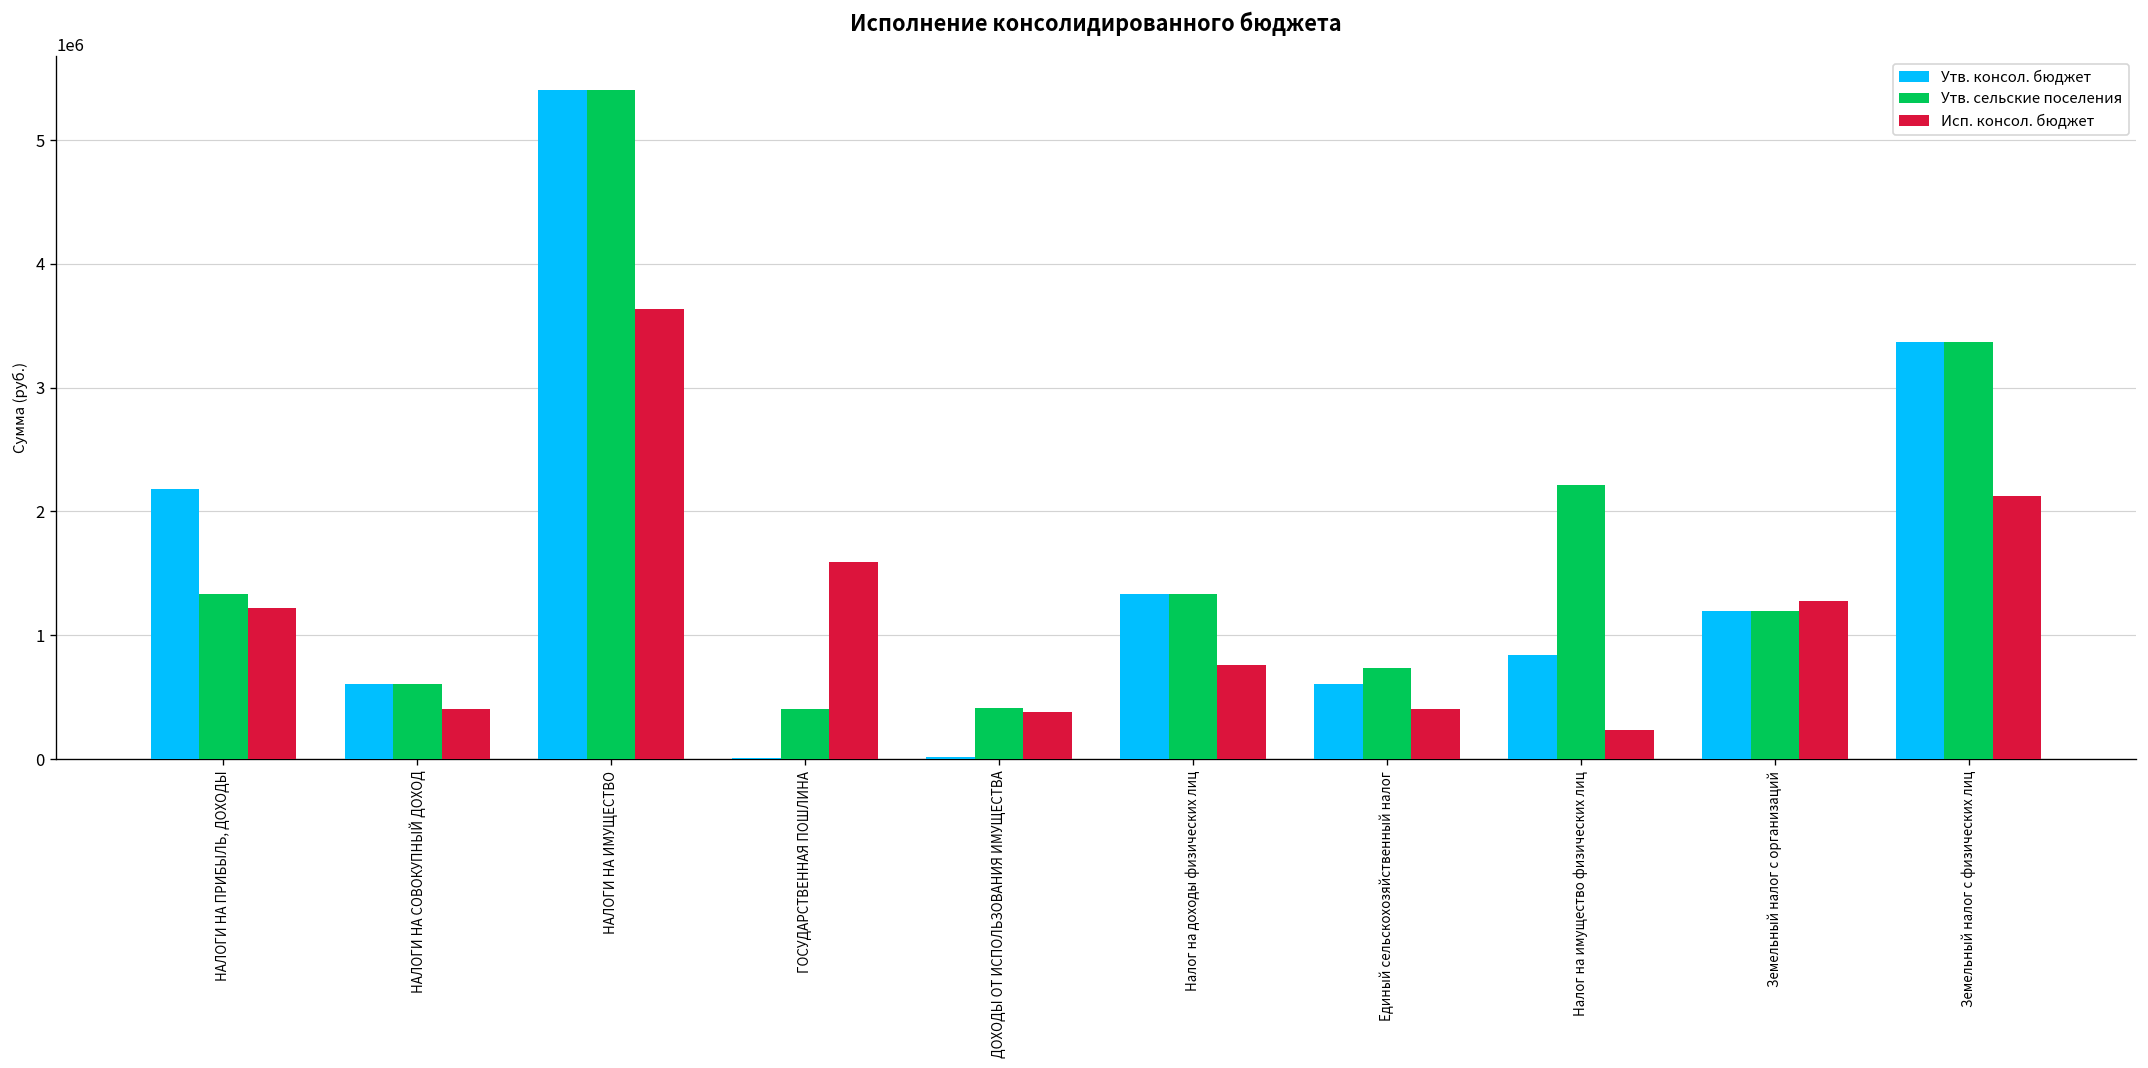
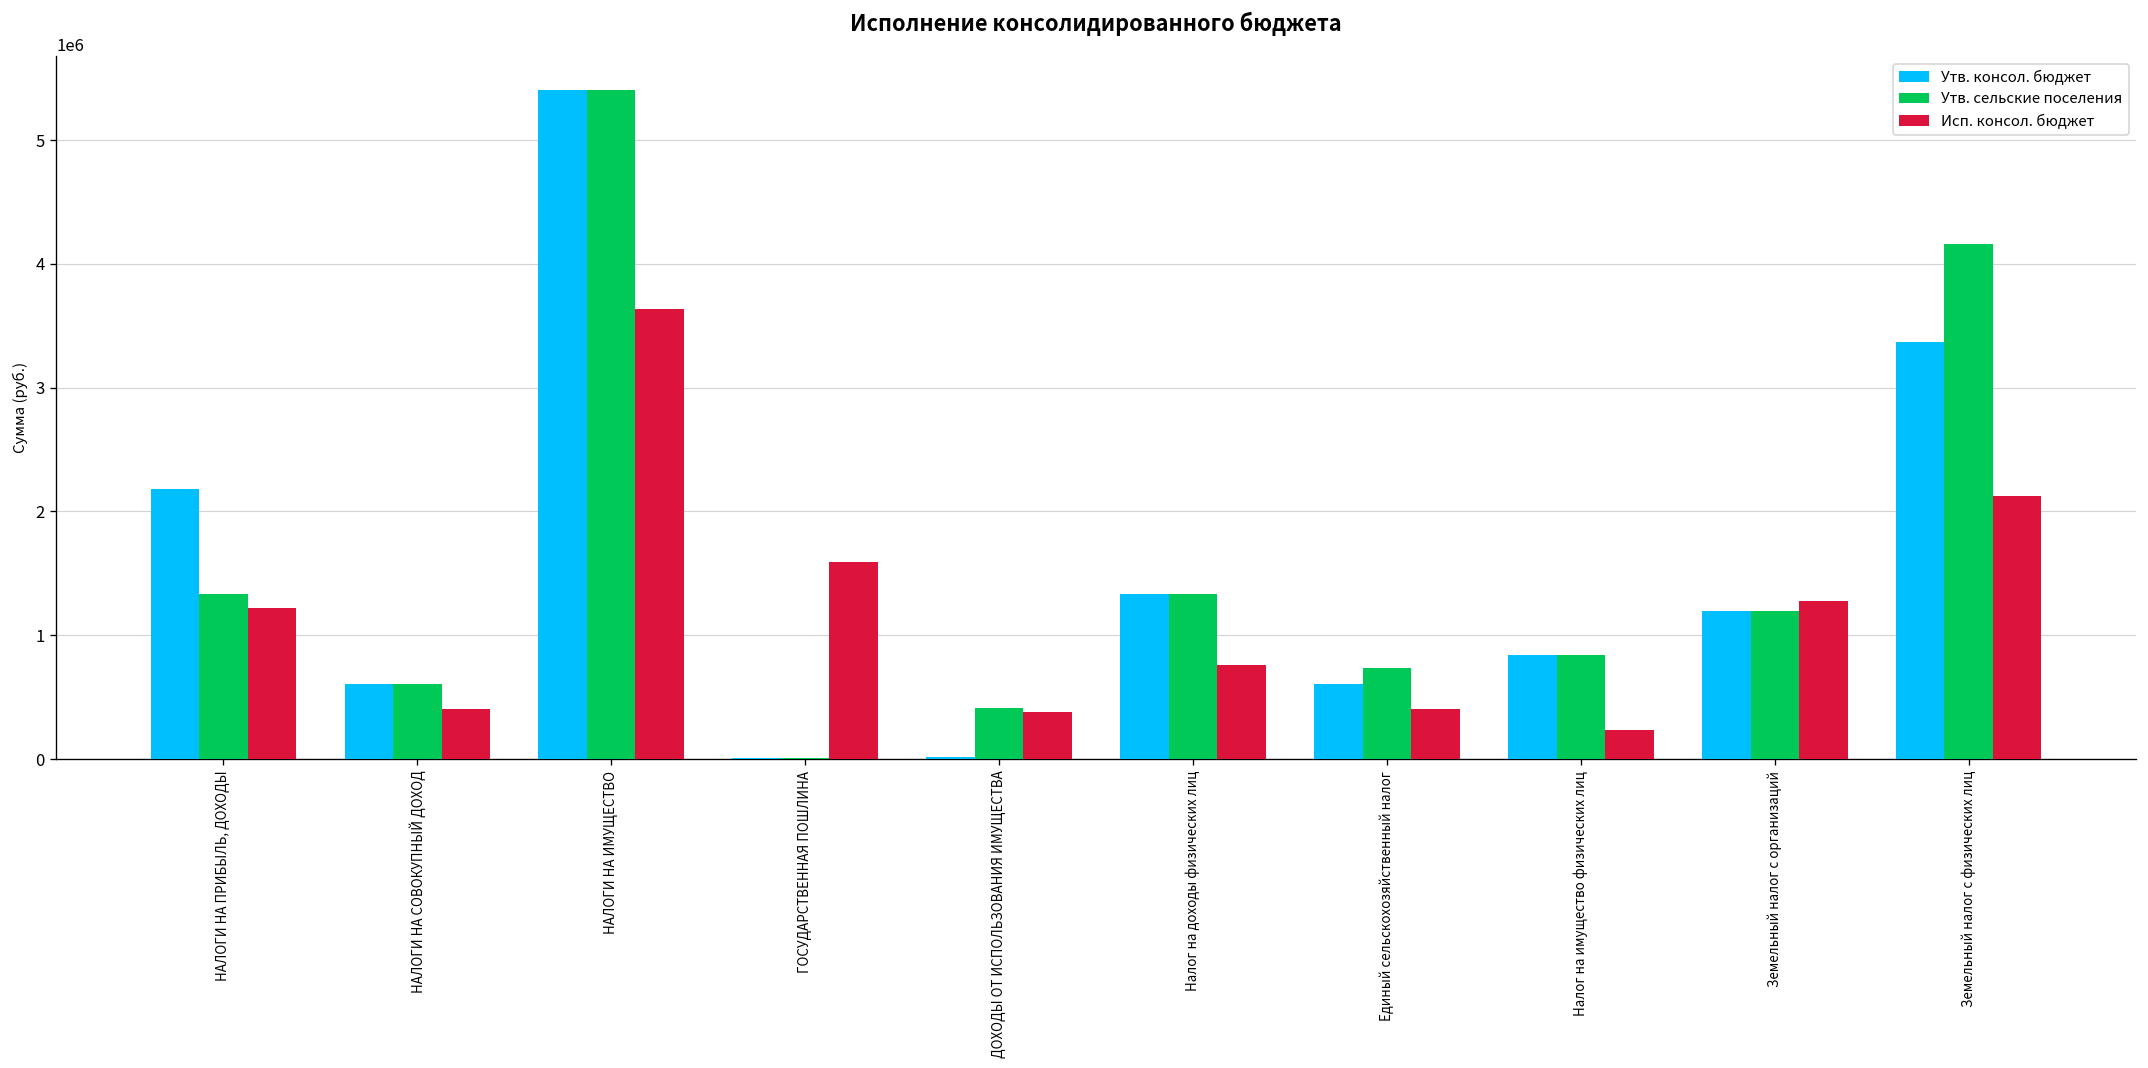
  {
    "Утв. консол. бюджет": {
      "НАЛОГИ НА ПРИБЫЛЬ, ДОХОДЫ": 2180000,
      "НАЛОГИ НА СОВОКУПНЫЙ ДОХОД": 600000,
      "НАЛОГИ НА ИМУЩЕСТВО": 5410000,
      "Налог на доходы физических лиц": 1340000,
      "Единый сельскохозяйственный налог": 600000,
      "Налог на имущество физических лиц": 840000,
      "Земельный налог с организаций": 1200000,
      "Земельный налог с физических лиц": 3370000
    },
    "Утв. сельские поселения": {
      "НАЛОГИ НА ПРИБЫЛЬ, ДОХОДЫ": 1340000,
      "НАЛОГИ НА СОВОКУПНЫЙ ДОХОД": 600000,
      "НАЛОГИ НА ИМУЩЕСТВО": 5410000,
-     "ГОСУДАРСТВЕННАЯ ПОШЛИНА": 400000,
+     "ГОСУДАРСТВЕННАЯ ПОШЛИНА": 10000,
      "ДОХОДЫ ОТ ИСПОЛЬЗОВАНИЯ ИМУЩЕСТВА": 410000,
      "Налог на доходы физических лиц": 1340000,
      "Единый сельскохозяйственный налог": 730000,
-     "Налог на имущество физических лиц": 2210000,
+     "Налог на имущество физических лиц": 840000,
      "Земельный налог с организаций": 1200000,
-     "Земельный налог с физических лиц": 3370000
+     "Земельный налог с физических лиц": 4160000
    },
    "Исп. консол. бюджет": {
      "НАЛОГИ НА ПРИБЫЛЬ, ДОХОДЫ": 1220000,
      "НАЛОГИ НА СОВОКУПНЫЙ ДОХОД": 410000,
      "НАЛОГИ НА ИМУЩЕСТВО": 3630000,
      "ГОСУДАРСТВЕННАЯ ПОШЛИНА": 1590000,
      "ДОХОДЫ ОТ ИСПОЛЬЗОВАНИЯ ИМУЩЕСТВА": 380000,
      "Налог на доходы физических лиц": 760000,
      "Единый сельскохозяйственный налог": 410000,
      "Налог на имущество физических лиц": 230000,
      "Земельный налог с организаций": 1280000,
      "Земельный налог с физических лиц": 2120000
    }
  }
